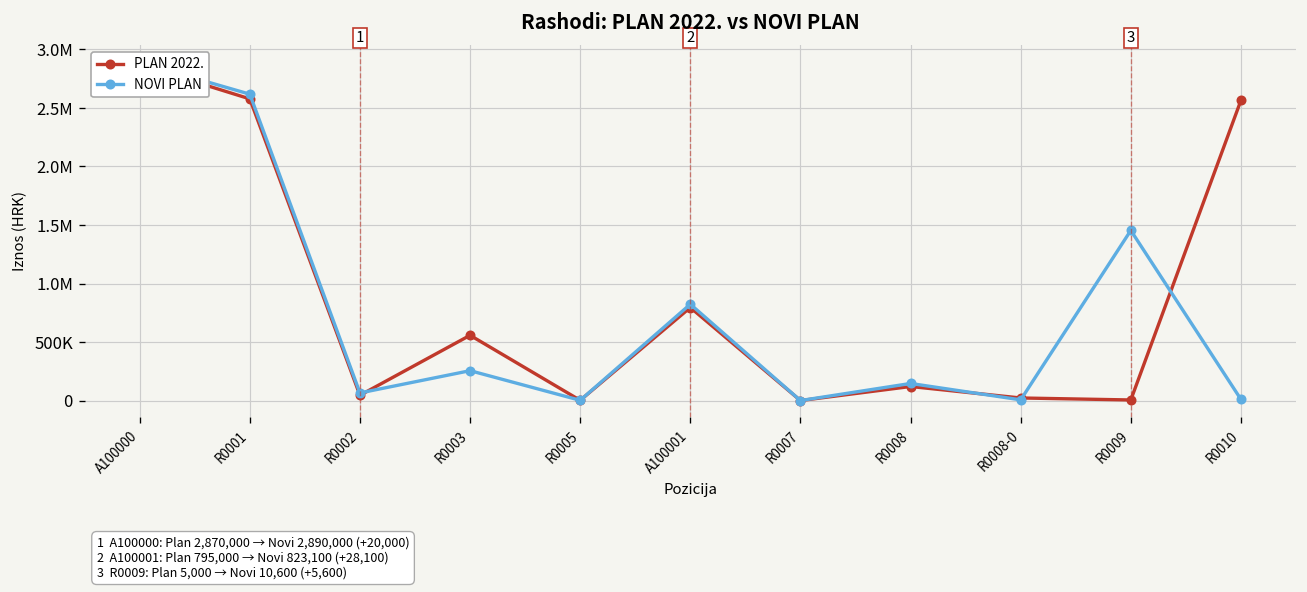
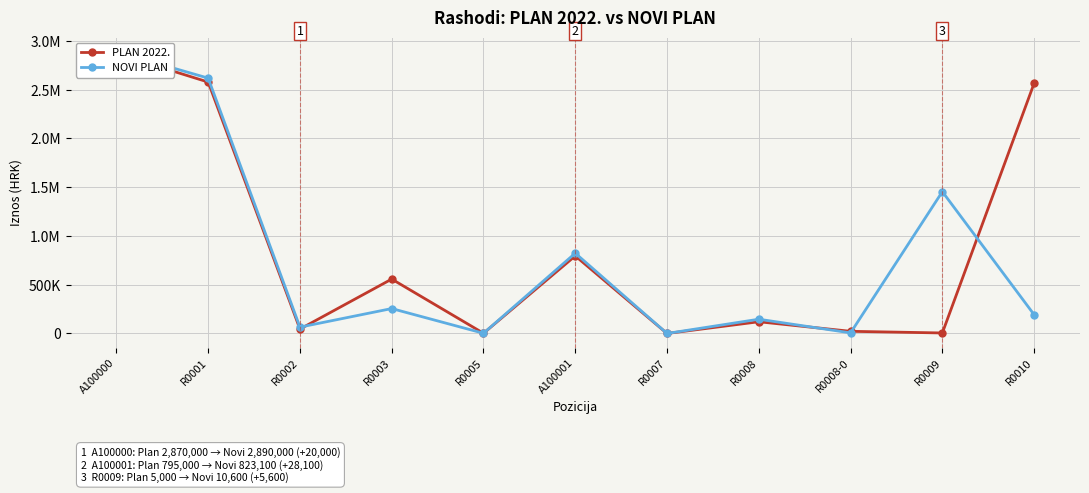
  {
    "PLAN 2022.": {
      "R0001": 2600000,
      "R0003": 600000,
      "A100001": 800000,
      "R0009": 0,
      "R0010": 2600000
    },
    "NOVI PLAN": {
      "R0001": 2600000,
      "R0003": 300000,
      "A100001": 800000,
      "R0009": 1500000,
-     "R0010": 0
+     "R0010": 200000
    }
  }
